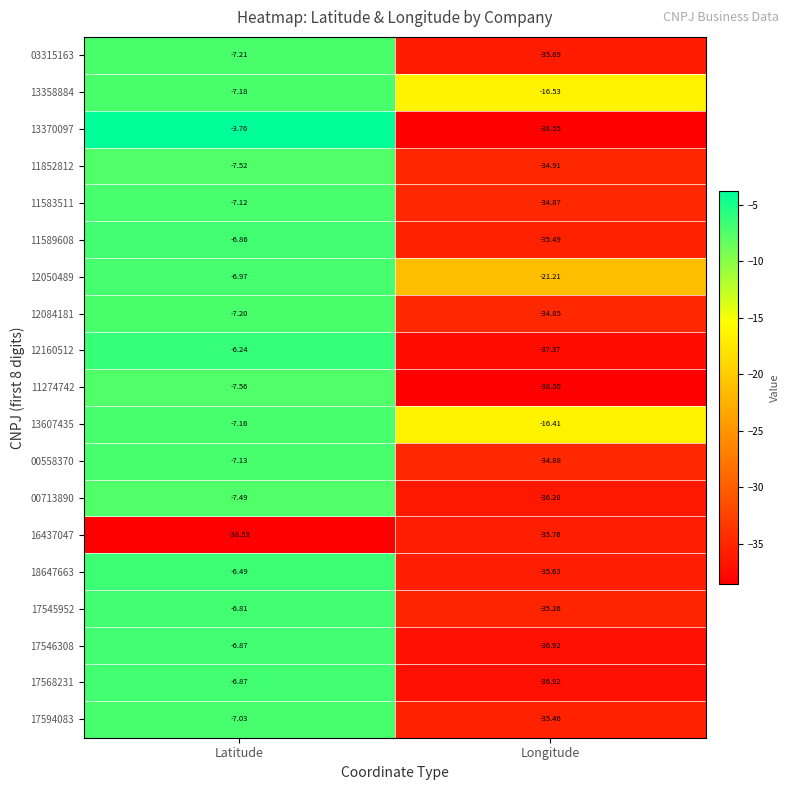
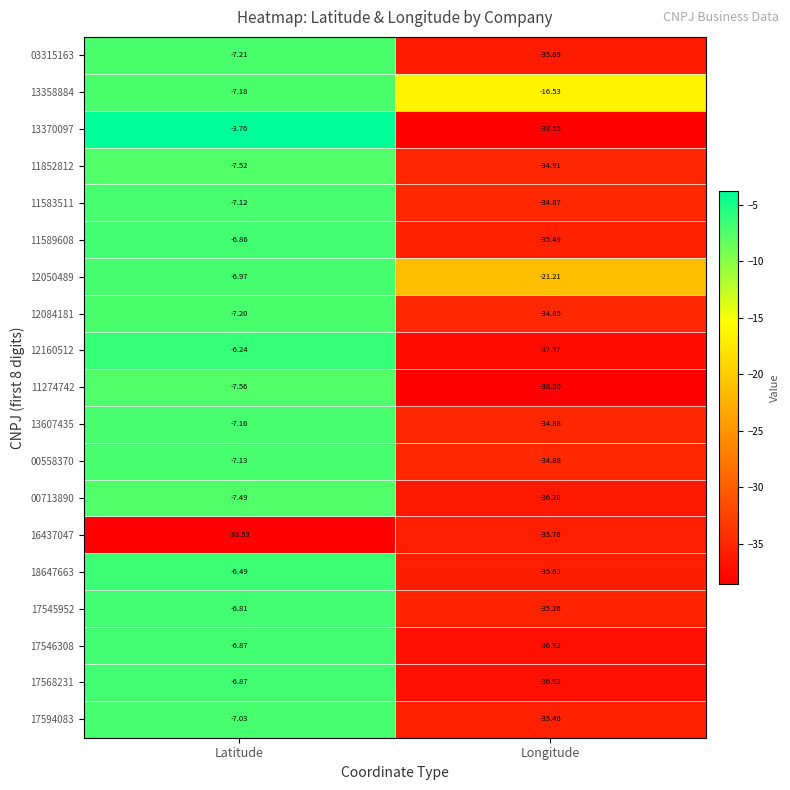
  {
    "03315163": {
      "Latitude": -7.21,
      "Longitude": -35.89
    },
    "13358884": {
      "Latitude": -7.18,
      "Longitude": -16.53
    },
    "13370097": {
      "Latitude": -3.76,
      "Longitude": -38.55
    },
    "11852812": {
      "Latitude": -7.52,
      "Longitude": -34.91
    },
    "11583511": {
      "Latitude": -7.12,
      "Longitude": -34.87
    },
    "11589608": {
      "Latitude": -6.86,
      "Longitude": -35.49
    },
    "12050489": {
      "Latitude": -6.97,
      "Longitude": -21.21
    },
    "12084181": {
      "Latitude": -7.20,
      "Longitude": -34.85
    },
    "12160512": {
      "Latitude": -6.24,
      "Longitude": -37.37
    },
    "11274742": {
      "Latitude": -7.56,
      "Longitude": -38.50
    },
    "13607435": {
      "Latitude": -7.16,
-     "Longitude": -16.41
+     "Longitude": -34.88
    },
    "00558370": {
      "Latitude": -7.13,
      "Longitude": -34.88
    },
    "00713890": {
      "Latitude": -7.49,
      "Longitude": -36.28
    },
    "16437047": {
      "Latitude": -38.53,
      "Longitude": -35.76
    },
    "18647663": {
      "Latitude": -6.49,
      "Longitude": -35.63
    },
    "17545952": {
      "Latitude": -6.81,
      "Longitude": -35.26
    },
    "17546308": {
      "Latitude": -6.87,
      "Longitude": -36.92
    },
    "17568231": {
      "Latitude": -6.87,
      "Longitude": -36.92
    },
    "17594083": {
      "Latitude": -7.03,
      "Longitude": -35.46
    }
  }
